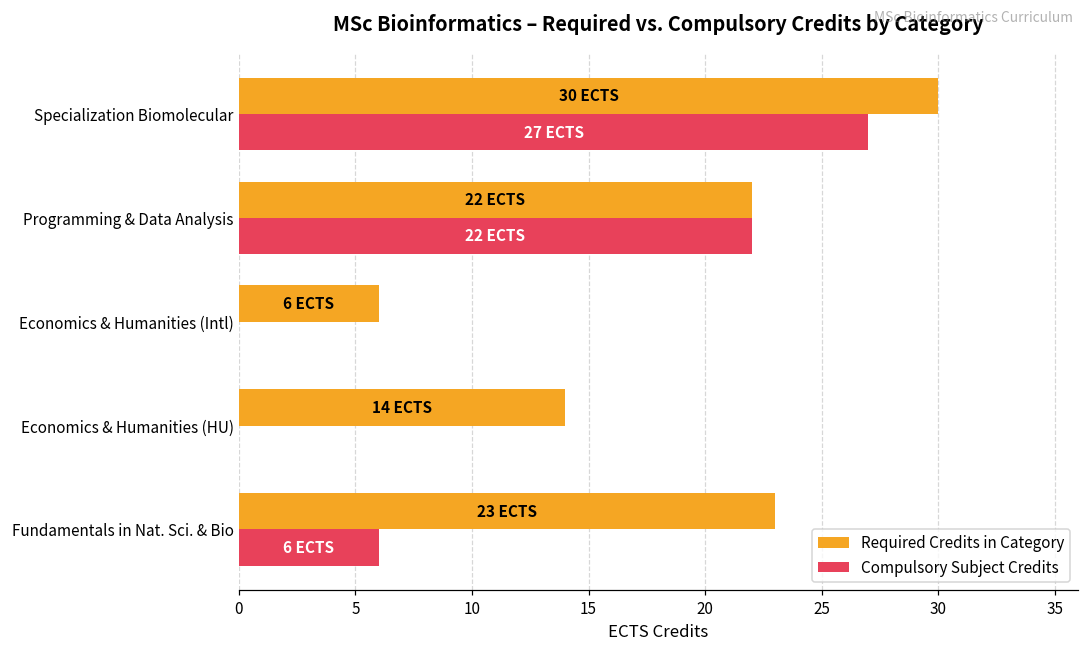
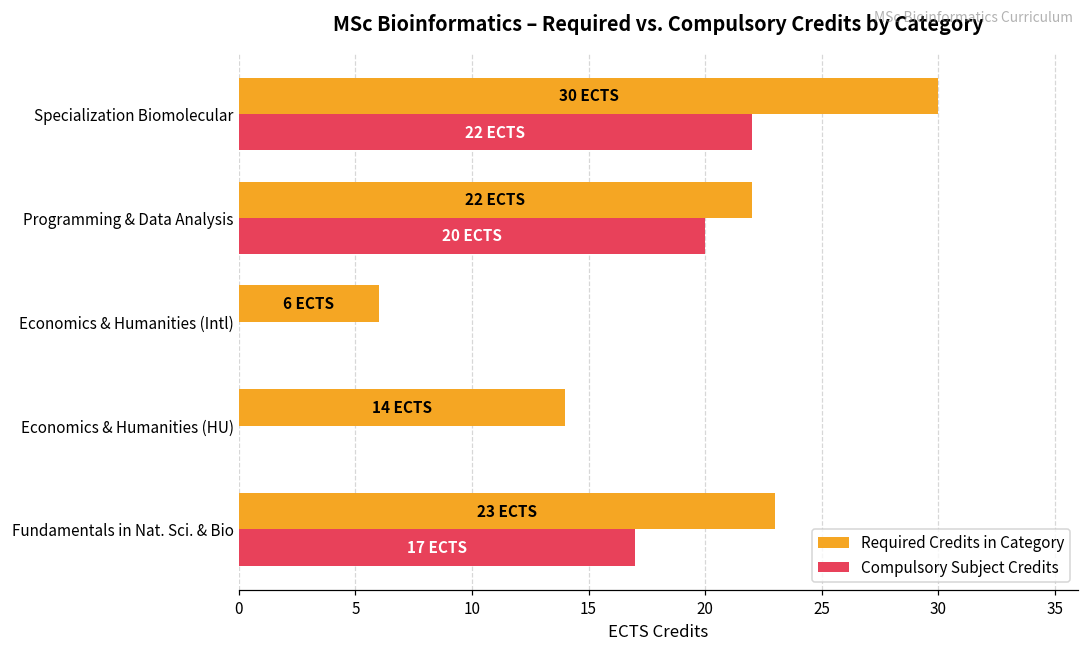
  {
    "Required Credits in Category": {
      "Specialization Biomolecular": 30,
      "Programming & Data Analysis": 22,
      "Economics & Humanities (Intl)": 6,
      "Economics & Humanities (HU)": 14,
      "Fundamentals in Nat. Sci. & Bio": 23
    },
    "Compulsory Subject Credits": {
-     "Specialization Biomolecular": 27,
-     "Programming & Data Analysis": 22,
-     "Fundamentals in Nat. Sci. & Bio": 6
+     "Specialization Biomolecular": 22,
+     "Programming & Data Analysis": 20,
+     "Fundamentals in Nat. Sci. & Bio": 17
    }
  }
